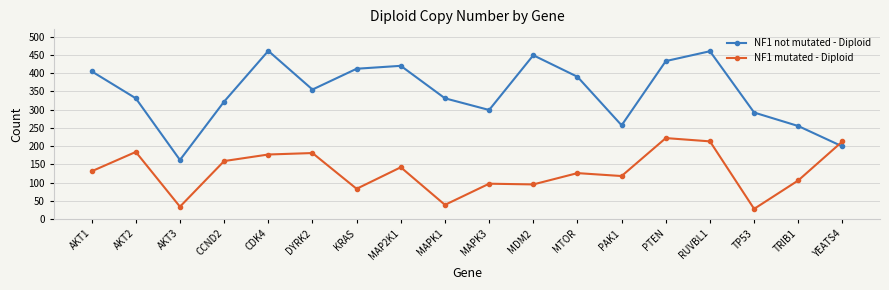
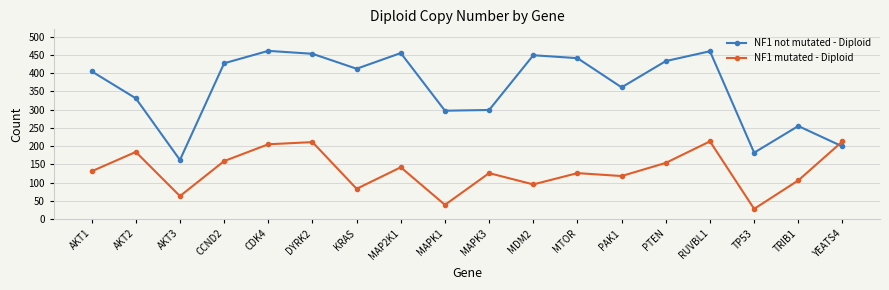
  {
    "NF1 not mutated - Diploid": {
      "AKT1": 410,
      "AKT2": 330,
      "AKT3": 160,
-     "CCND2": 320,
+     "CCND2": 430,
      "CDK4": 460,
-     "DYRK2": 360,
+     "DYRK2": 450,
      "KRAS": 410,
-     "MAP2K1": 420,
-     "MAPK1": 330,
+     "MAP2K1": 460,
+     "MAPK1": 300,
      "MAPK3": 300,
      "MDM2": 450,
-     "MTOR": 390,
-     "PAK1": 260,
+     "MTOR": 440,
+     "PAK1": 360,
      "PTEN": 430,
      "RUVBL1": 460,
-     "TP53": 290,
+     "TP53": 180,
      "TRIB1": 260,
      "YEATS4": 200
    },
    "NF1 mutated - Diploid": {
      "AKT1": 130,
      "AKT2": 180,
-     "AKT3": 30,
+     "AKT3": 60,
      "CCND2": 160,
-     "CDK4": 180,
-     "DYRK2": 180,
+     "CDK4": 210,
+     "DYRK2": 210,
      "KRAS": 80,
      "MAP2K1": 140,
      "MAPK1": 40,
-     "MAPK3": 100,
+     "MAPK3": 130,
      "MDM2": 100,
      "MTOR": 130,
      "PAK1": 120,
-     "PTEN": 220,
+     "PTEN": 150,
      "RUVBL1": 210,
      "TP53": 30,
      "TRIB1": 110,
      "YEATS4": 210
    }
  }
